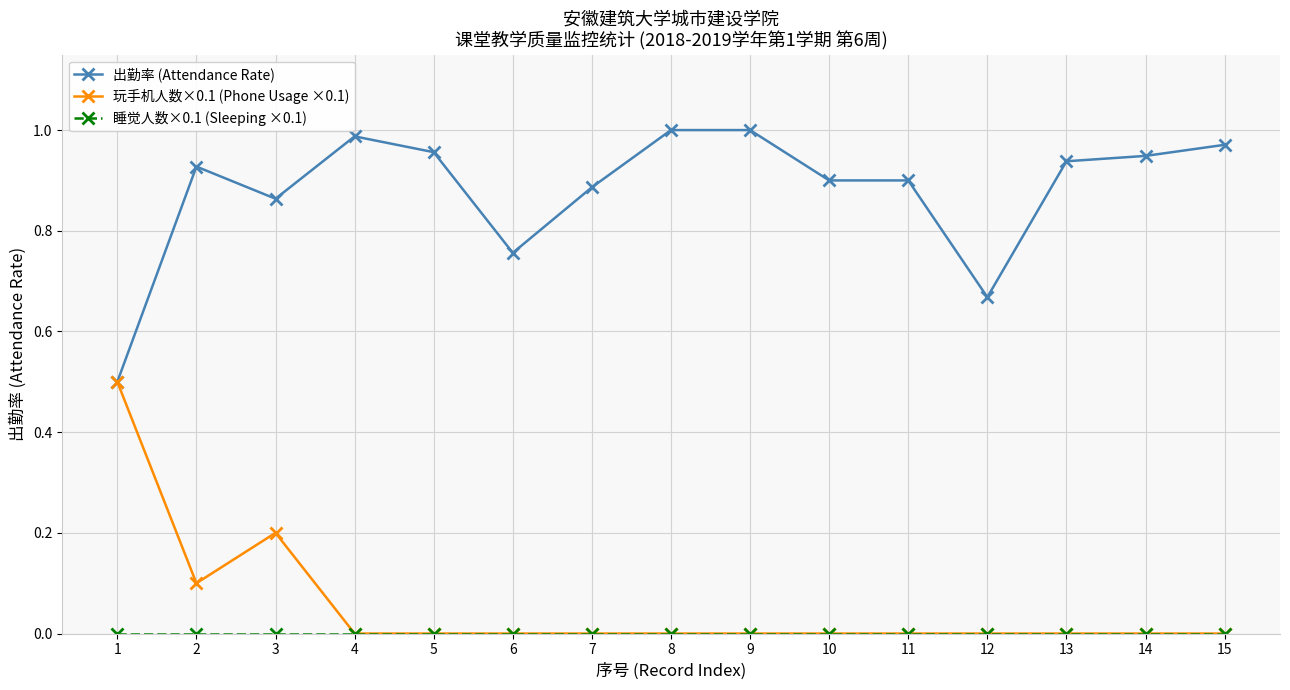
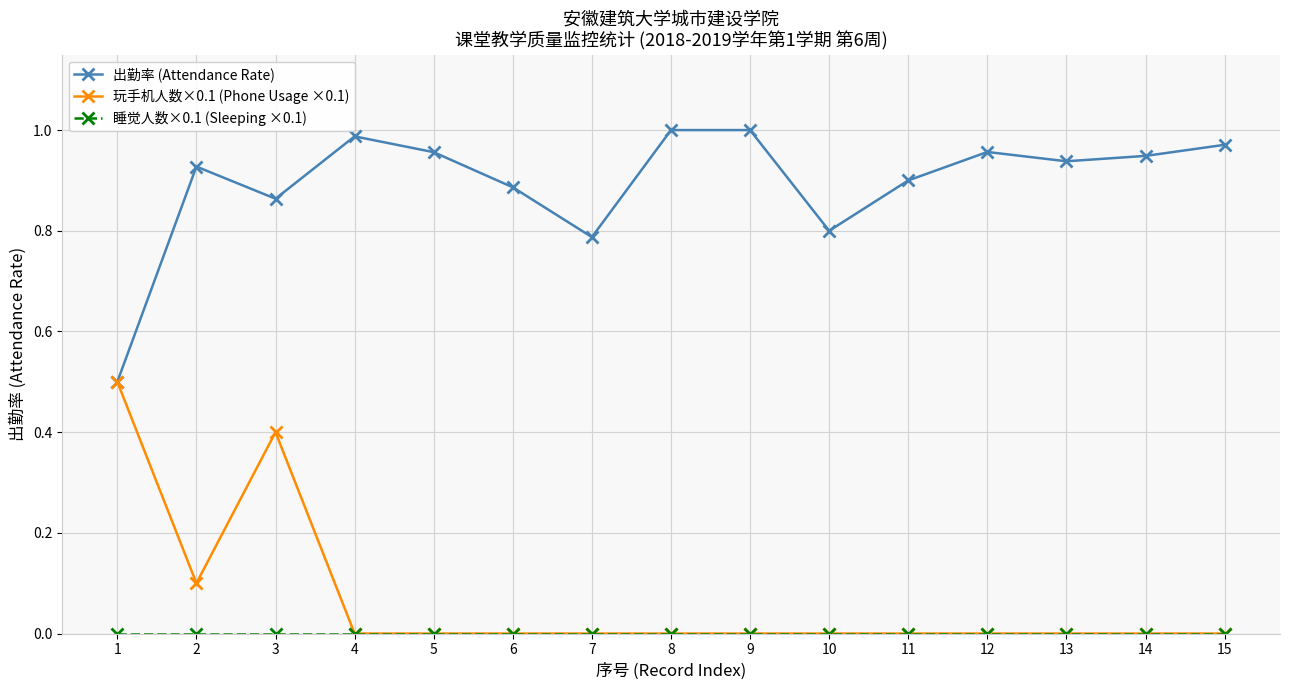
  {
    "出勤率 (Attendance Rate)": {
      "2": 0.93,
      "3": 0.86,
      "4": 0.99,
      "5": 0.96,
-     "6": 0.76,
-     "7": 0.89,
+     "6": 0.89,
+     "7": 0.79,
      "8": 1.00,
      "9": 1.00,
-     "10": 0.9,
+     "10": 0.8,
      "11": 0.90,
-     "12": 0.67,
+     "12": 0.96,
      "13": 0.94,
      "14": 0.95,
      "15": 0.97
    },
    "玩手机人数×0.1 (Phone Usage ×0.1)": {
      "2": 0.10,
-     "3": 0.20
+     "3": 0.40
    },
    "睡觉人数×0.1 (Sleeping ×0.1)": {
      "1": 0.00,
      "2": 0.00,
      "3": 0.00
    }
  }
